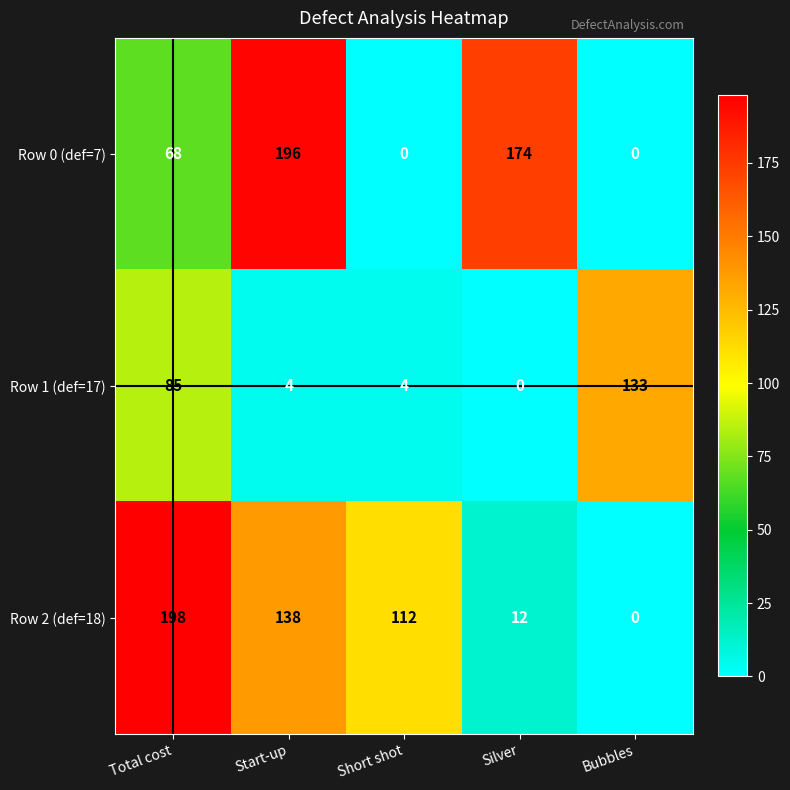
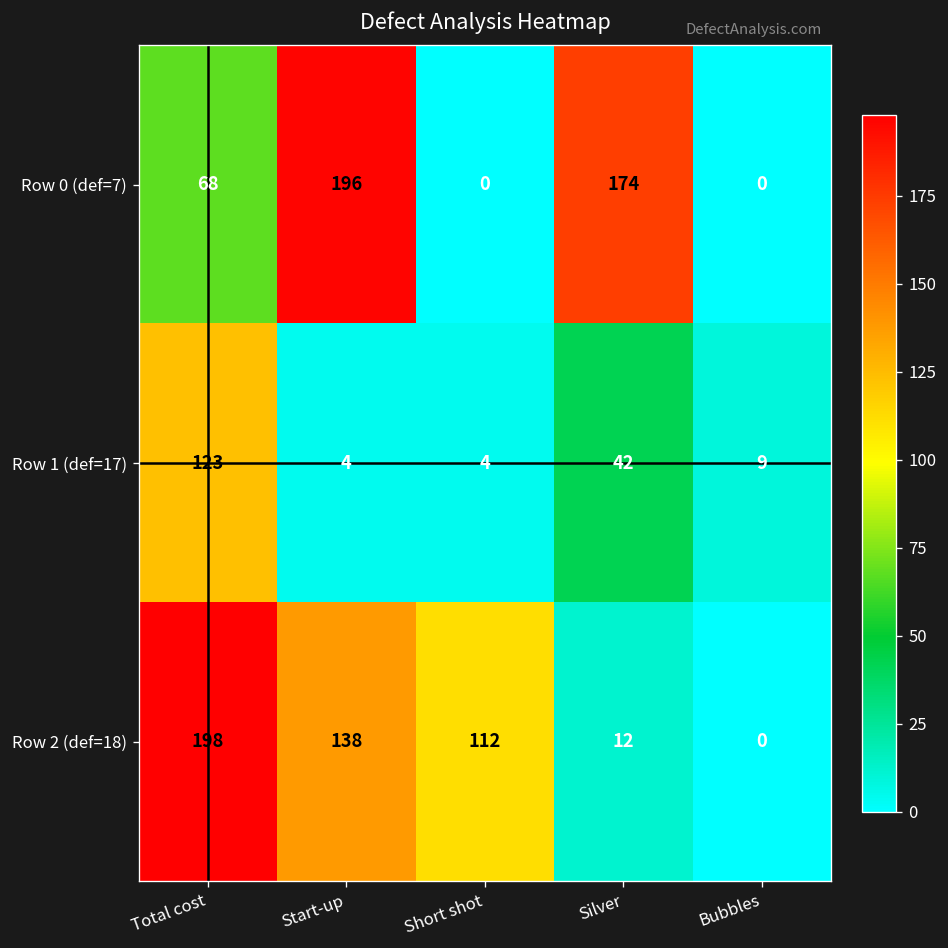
  {
    "Row 0 (def=7)": {
      "Total cost": 68,
      "Start-up": 196,
      "Short shot": 0,
      "Silver": 174,
      "Bubbles": 0
    },
    "Row 1 (def=17)": {
-     "Total cost": 85,
+     "Total cost": 123,
      "Start-up": 4,
      "Short shot": 4,
-     "Silver": 0,
-     "Bubbles": 133
+     "Silver": 42,
+     "Bubbles": 9
    },
    "Row 2 (def=18)": {
      "Total cost": 198,
      "Start-up": 138,
      "Short shot": 112,
      "Silver": 12,
      "Bubbles": 0
    }
  }
